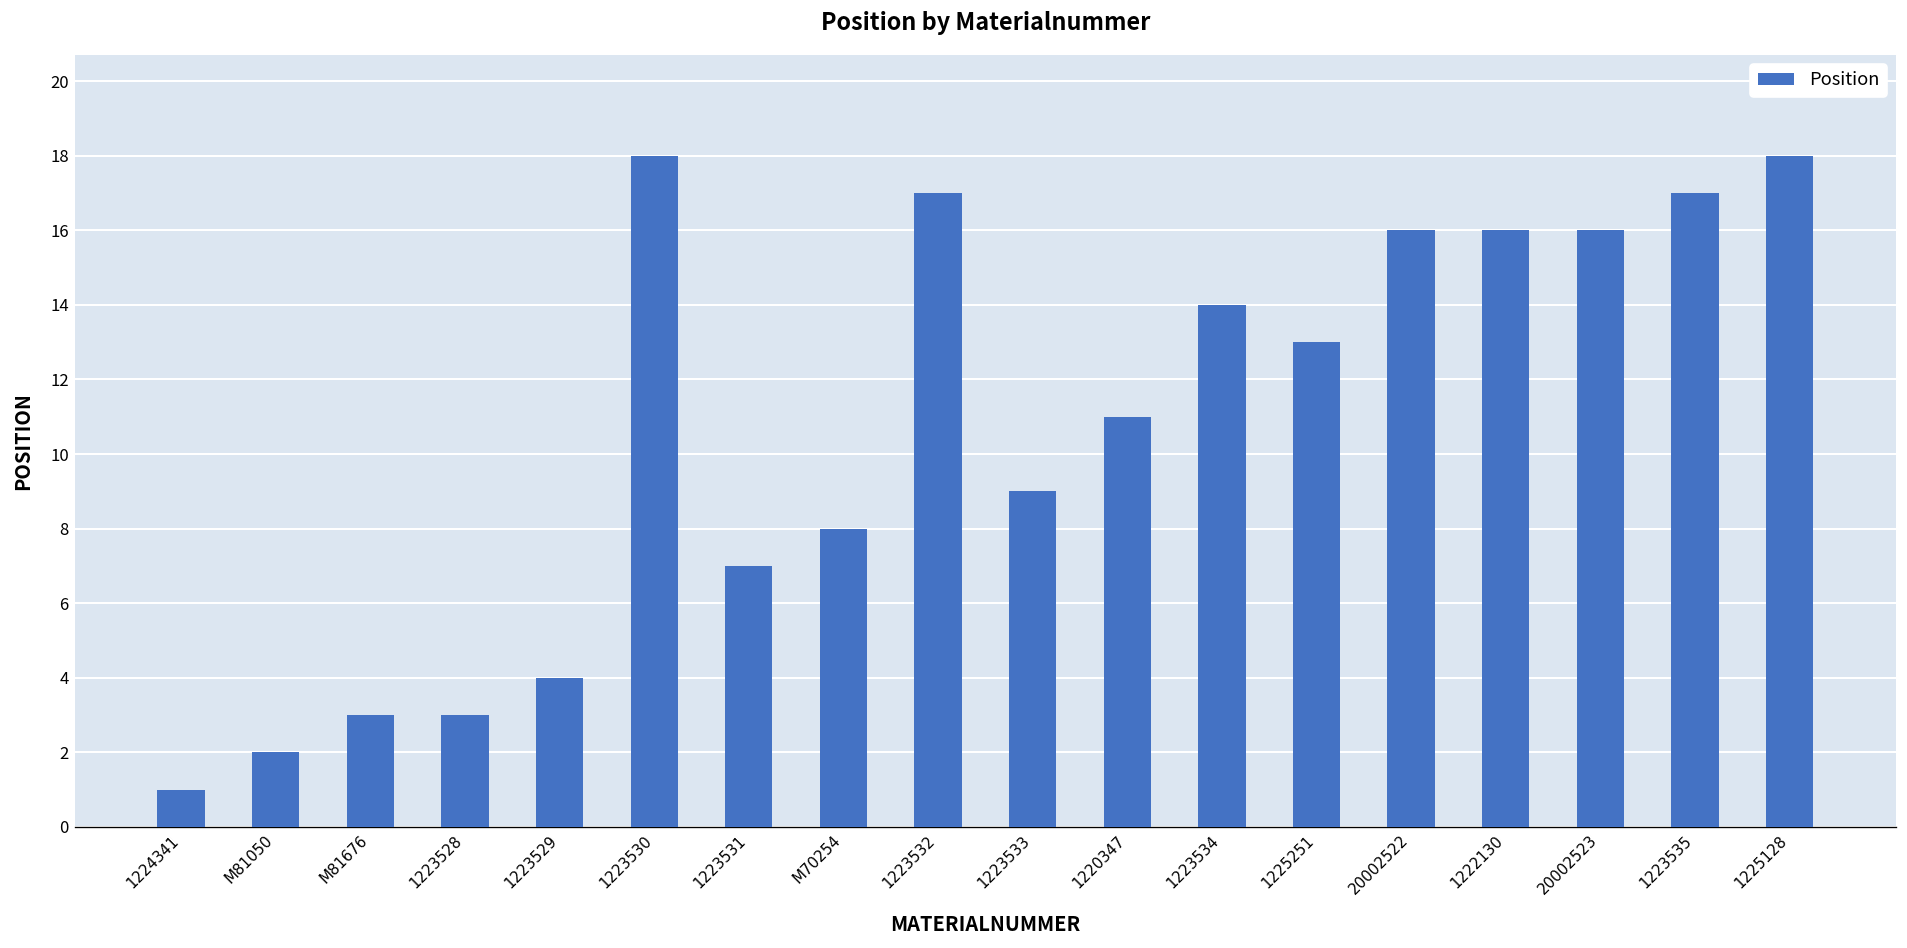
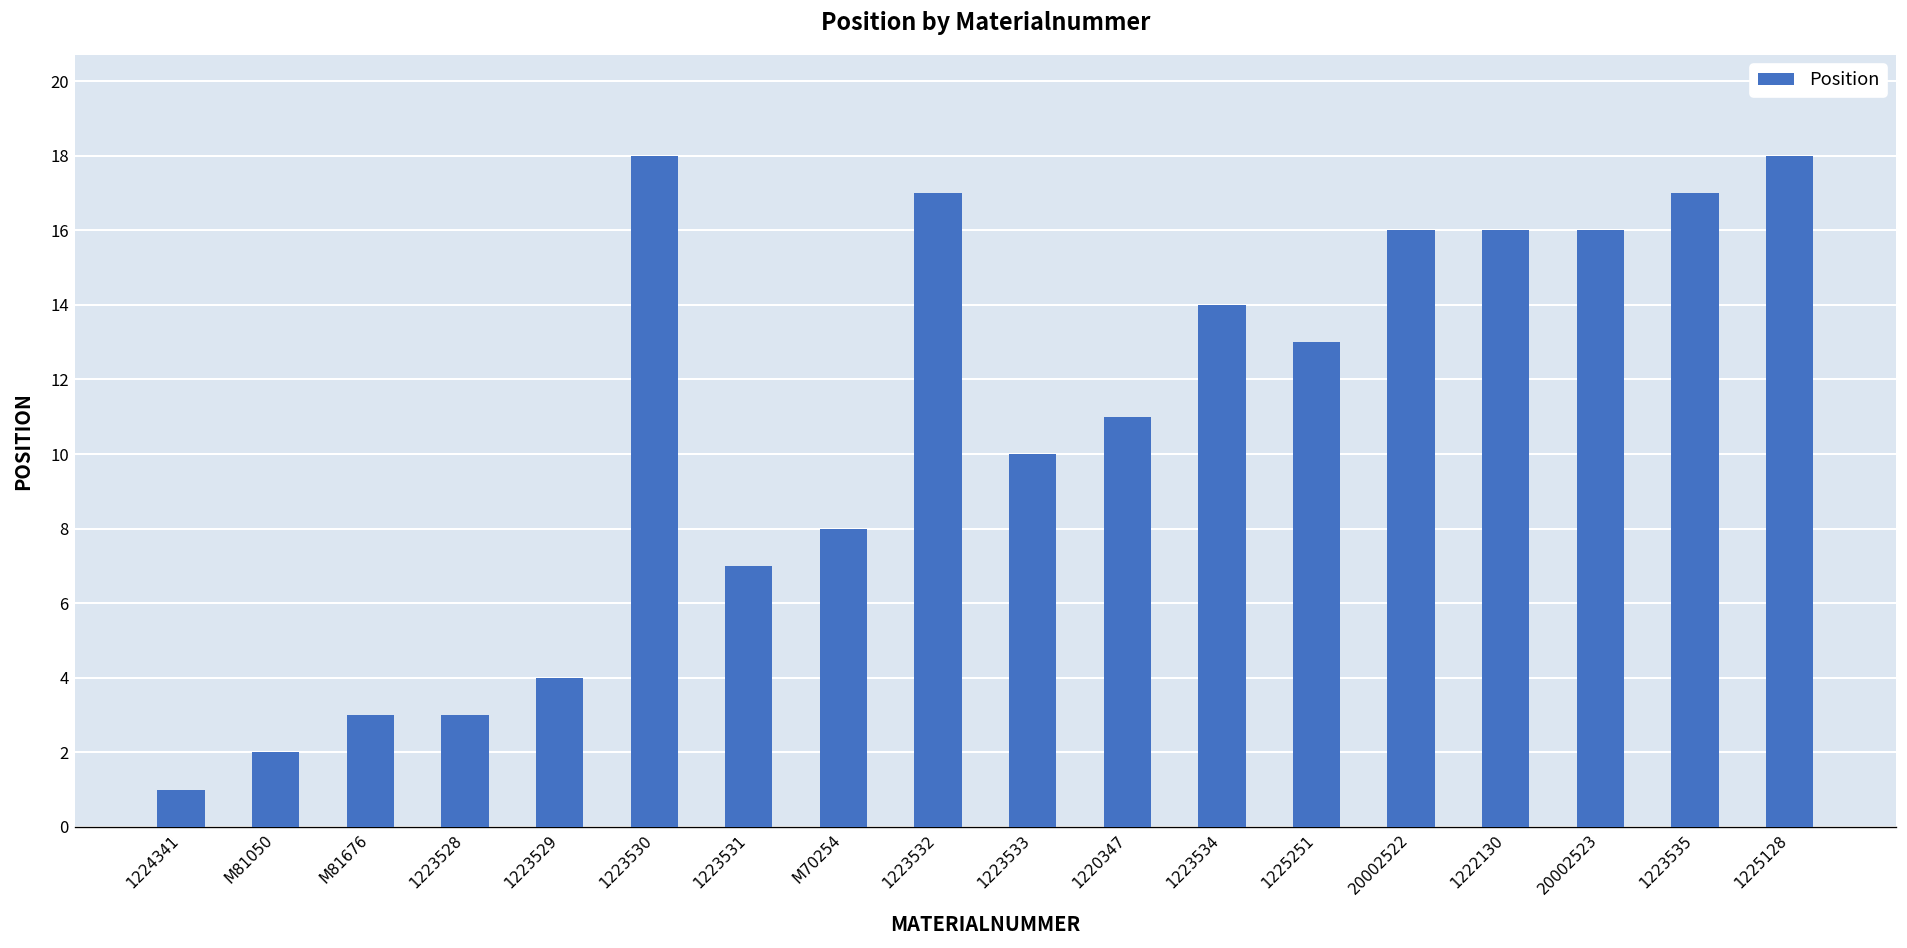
  {
    "1224341": 1,
    "M81050": 2,
    "M81676": 3,
    "1223528": 3,
    "1223529": 4,
    "1223530": 18,
    "1223531": 7,
    "M70254": 8,
    "1223532": 17,
-   "1223533": 9,
+   "1223533": 10,
    "1220347": 11,
    "1223534": 14,
    "1225251": 13,
    "20002522": 16,
    "1222130": 16,
    "20002523": 16,
    "1223535": 17,
    "1225128": 18
  }
